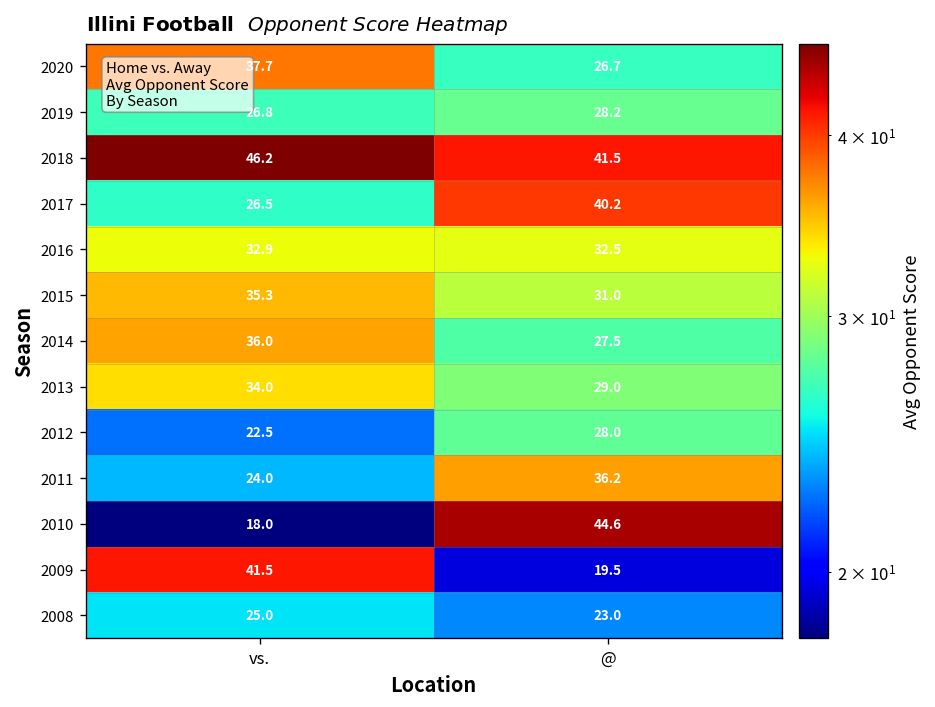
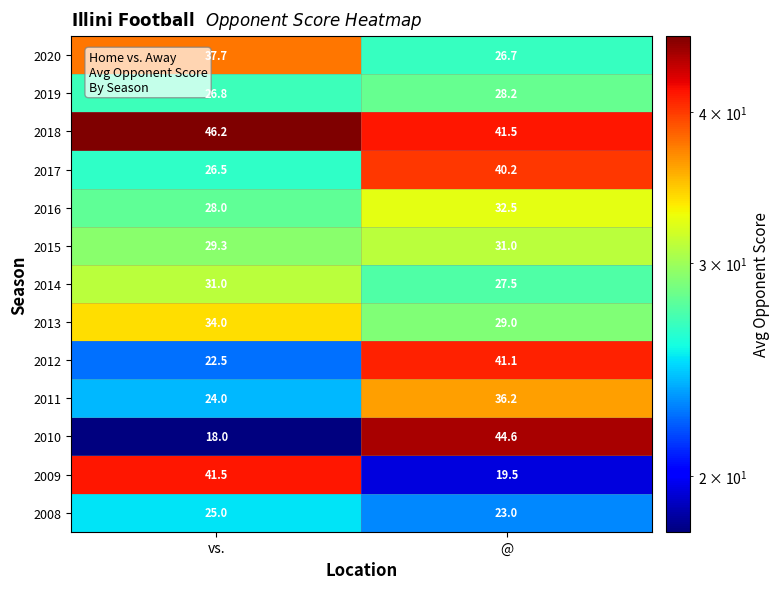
  {
    "2020": {
      "@": 26.7
    },
    "2019": {
      "@": 28.2
    },
    "2018": {
      "vs.": 46.2,
      "@": 41.5
    },
    "2017": {
      "vs.": 26.5,
      "@": 40.2
    },
    "2016": {
-     "vs.": 32.9,
+     "vs.": 28.0,
      "@": 32.5
    },
    "2015": {
-     "vs.": 35.3,
+     "vs.": 29.3,
      "@": 31.0
    },
    "2014": {
-     "vs.": 36.0,
+     "vs.": 31.0,
      "@": 27.5
    },
    "2013": {
      "vs.": 34.0,
      "@": 29.0
    },
    "2012": {
      "vs.": 22.5,
-     "@": 28.0
+     "@": 41.1
    },
    "2011": {
      "vs.": 24.0,
      "@": 36.2
    },
    "2010": {
      "vs.": 18.0,
      "@": 44.6
    },
    "2009": {
      "vs.": 41.5,
      "@": 19.5
    },
    "2008": {
      "vs.": 25.0,
      "@": 23.0
    }
  }
